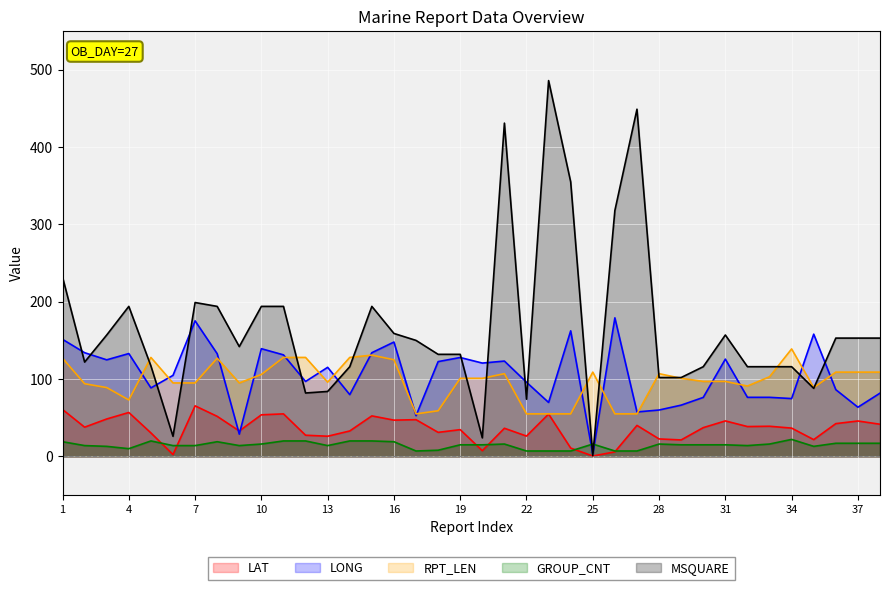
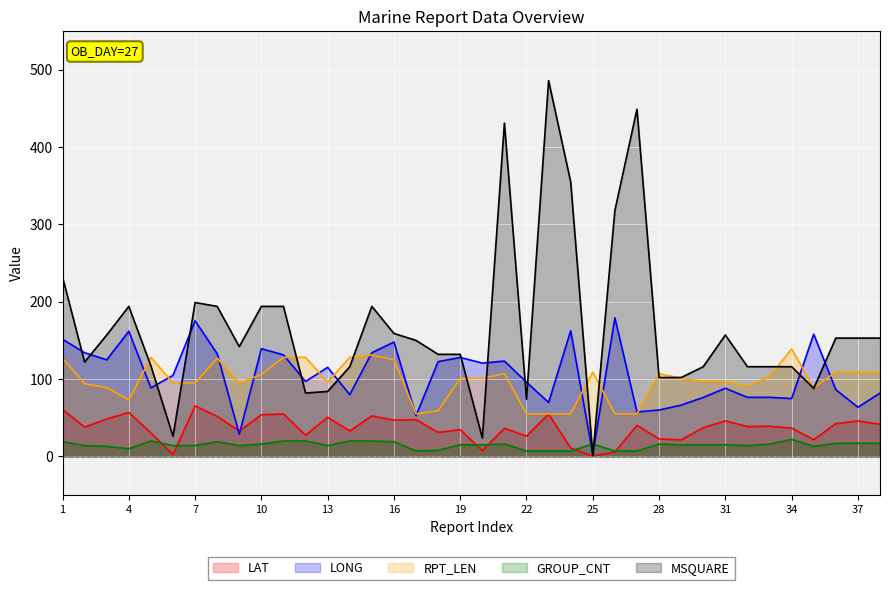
  {
    "LAT": {
      "1": 60,
      "4": 60,
      "7": 70,
      "10": 50,
-     "13": 30,
+     "13": 50,
      "16": 50,
      "19": 30,
      "22": 30,
      "28": 20,
      "31": 50,
      "34": 40,
      "37": 50
    },
    "LONG": {
      "1": 150,
-     "4": 130,
+     "4": 160,
      "7": 180,
      "10": 140,
      "13": 120,
      "16": 150,
      "19": 130,
      "22": 100,
      "28": 60,
-     "31": 130,
+     "31": 90,
      "34": 70,
      "37": 60
    },
    "RPT_LEN": {
      "1": 130,
      "4": 70,
      "7": 100,
      "10": 110,
      "13": 100,
      "16": 130,
      "19": 100,
      "22": 60,
      "25": 110,
      "28": 110,
      "31": 100,
      "34": 140,
      "37": 110
    }
  }
